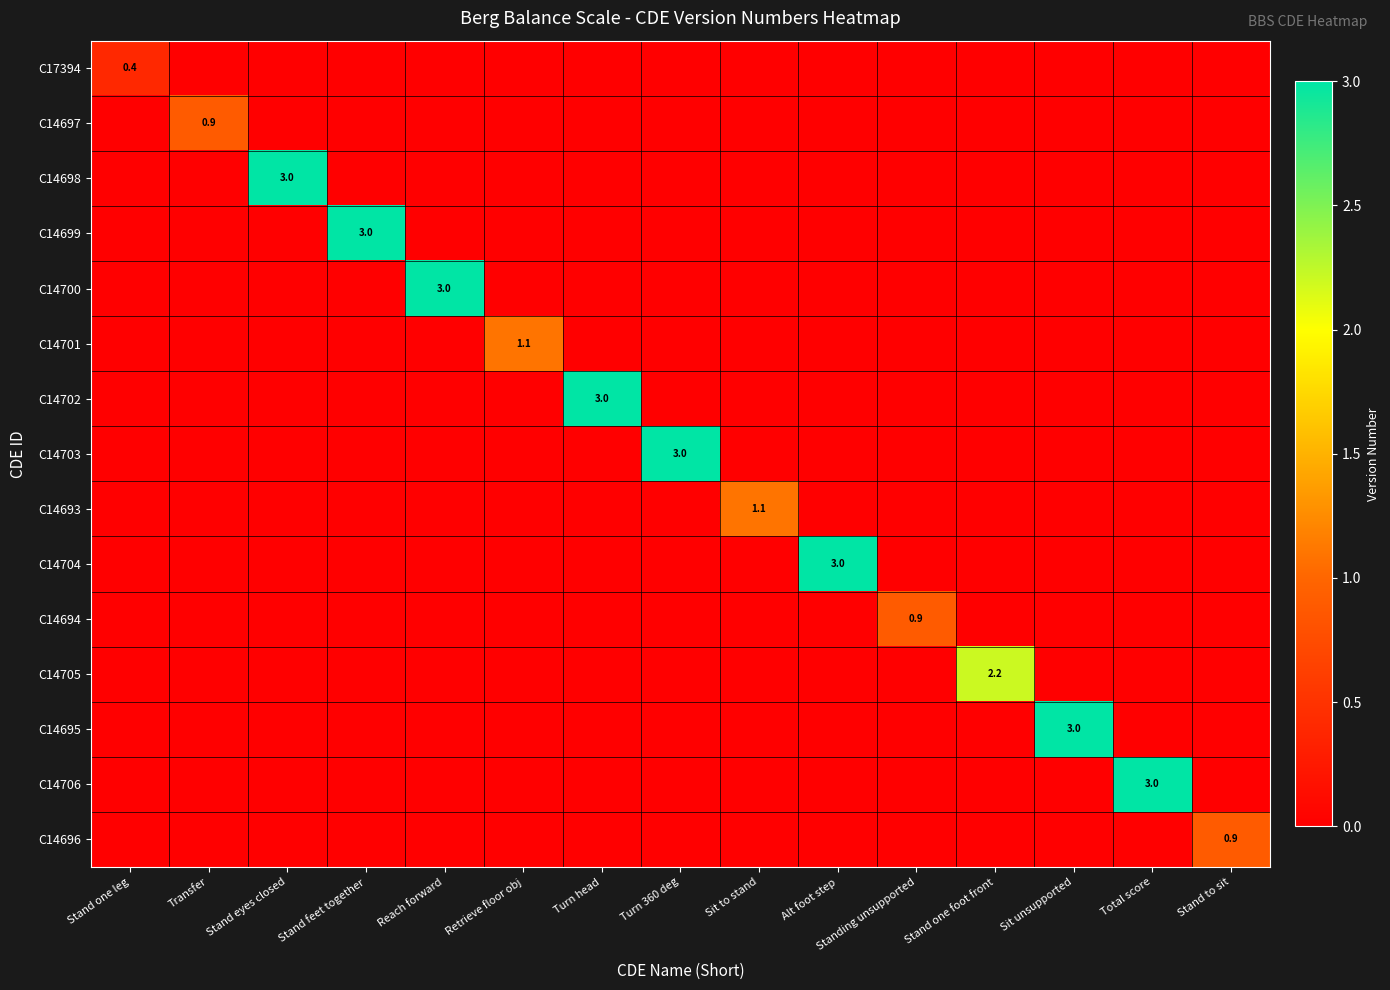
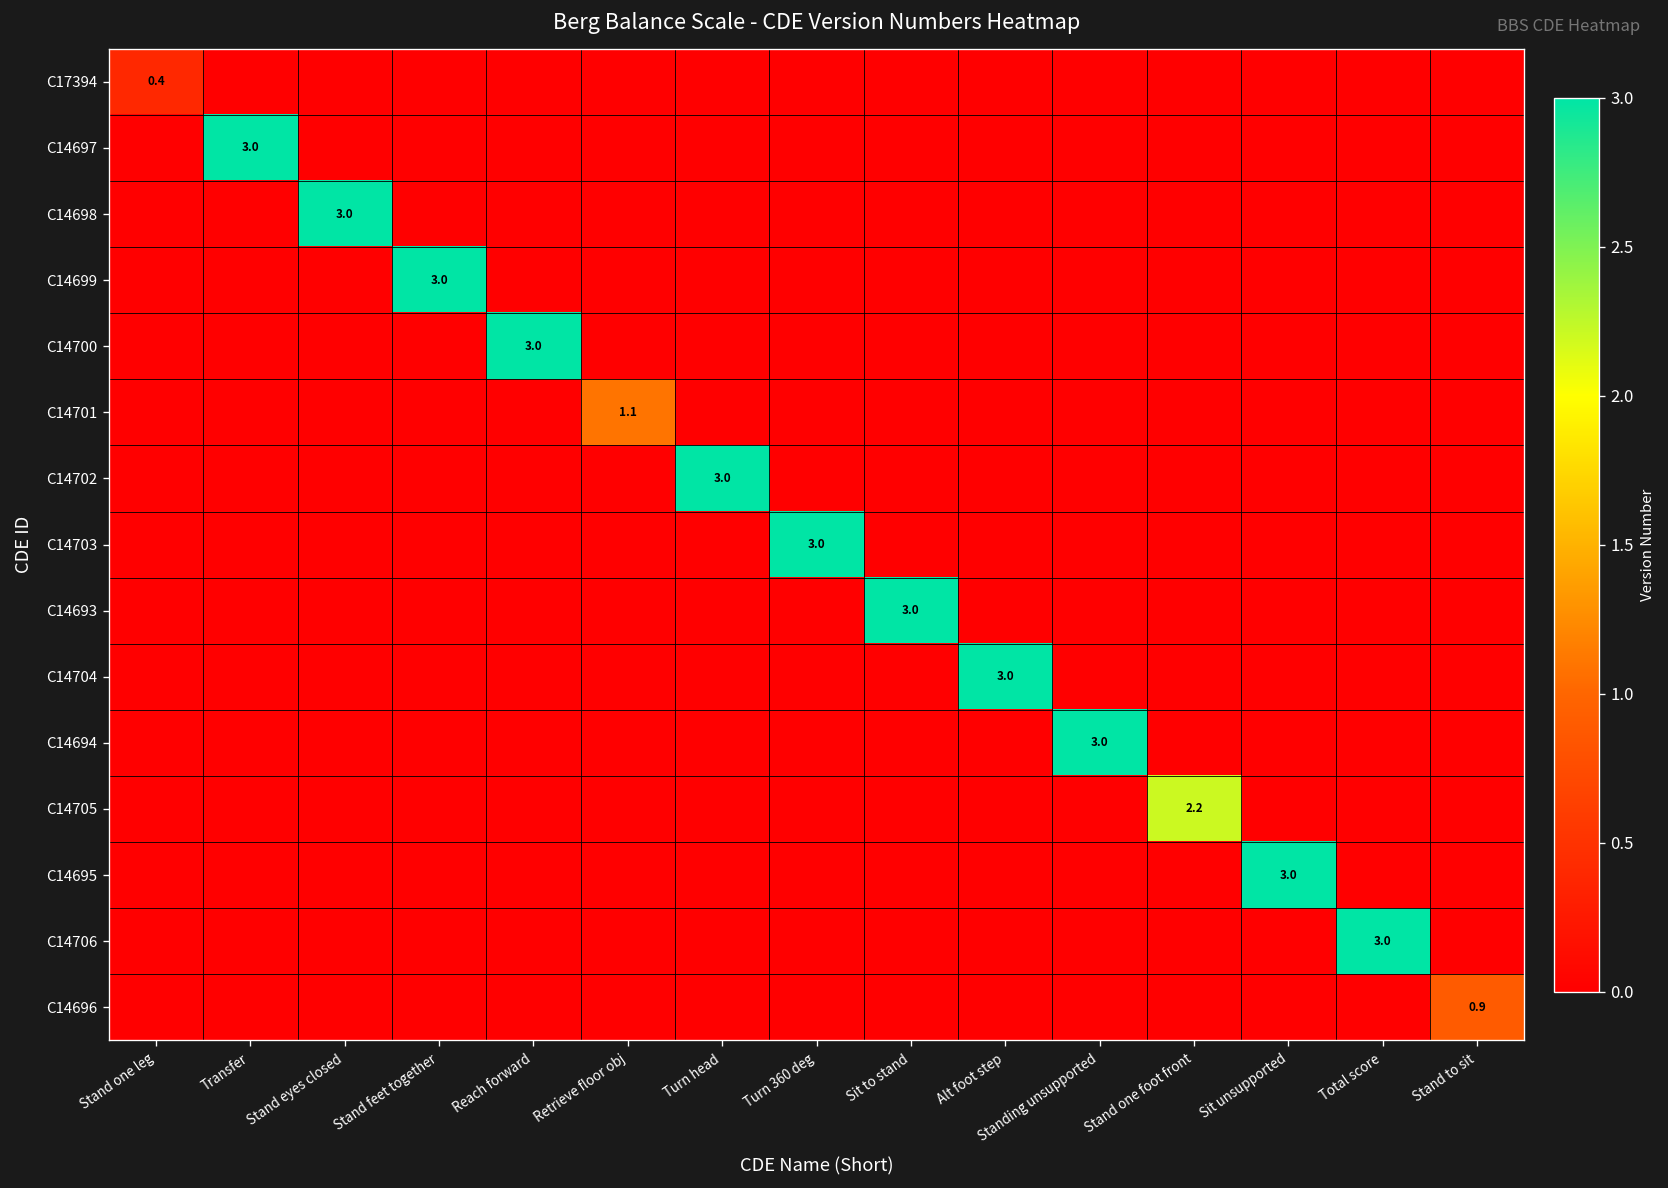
  {
    "C17394": {
      "Stand one leg": 0.4
    },
    "C14697": {
-     "Transfer": 0.9
+     "Transfer": 3.0
    },
    "C14698": {
      "Stand eyes closed": 3.0
    },
    "C14699": {
      "Stand feet together": 3.0
    },
    "C14700": {
      "Reach forward": 3.0
    },
    "C14701": {
      "Retrieve floor obj": 1.1
    },
    "C14702": {
      "Turn head": 3.0
    },
    "C14703": {
      "Turn 360 deg": 3.0
    },
    "C14693": {
-     "Sit to stand": 1.1
+     "Sit to stand": 3.0
    },
    "C14704": {
      "Alt foot step": 3.0
    },
    "C14694": {
-     "Standing unsupported": 0.9
+     "Standing unsupported": 3.0
    },
    "C14705": {
      "Stand one foot front": 2.2
    },
    "C14695": {
      "Sit unsupported": 3.0
    },
    "C14706": {
      "Total score": 3.0
    },
    "C14696": {
      "Stand to sit": 0.9
    }
  }
